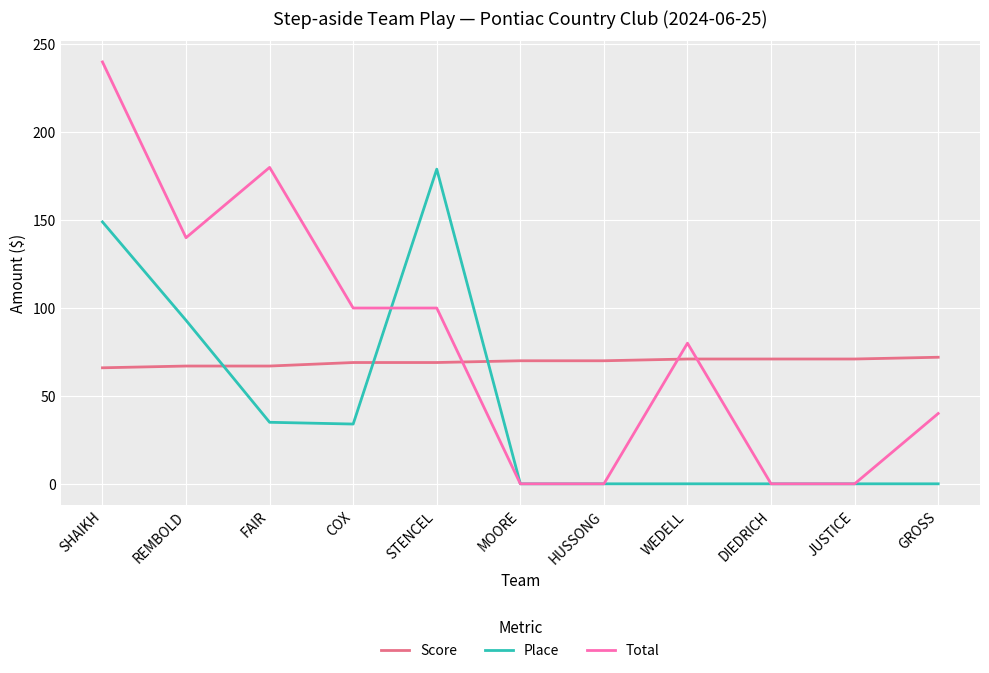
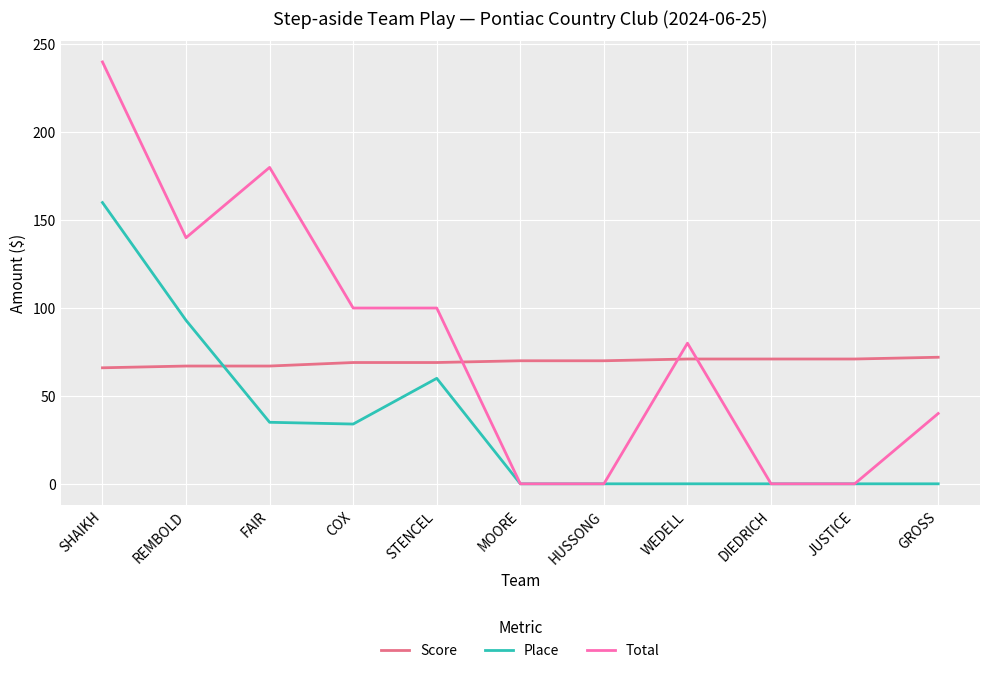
  {
    "Place": {
-     "SHAIKH": 149,
+     "SHAIKH": 160,
      "REMBOLD": 93,
      "FAIR": 35,
      "COX": 34,
-     "STENCEL": 179,
+     "STENCEL": 60,
      "WEDELL": 0,
      "GROSS": 0
    }
  }
